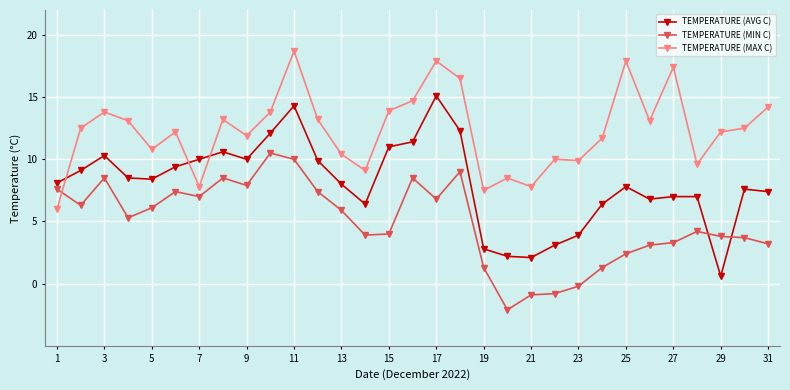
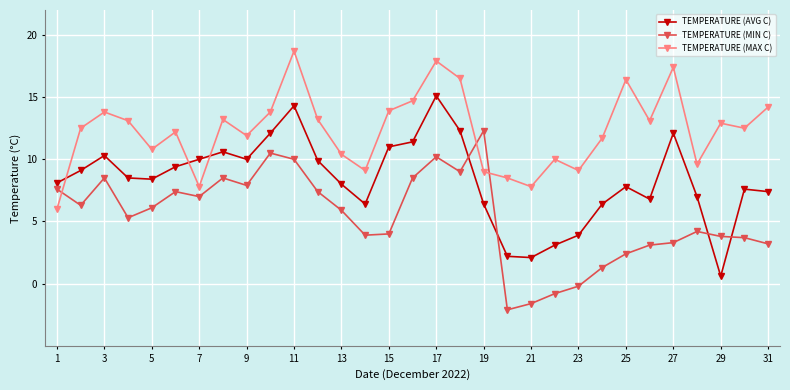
  {
    "TEMPERATURE (AVG C)": {
      "1": 8.1,
      "3": 10.3,
      "5": 8.4,
      "7": 10.0,
      "9": 10.0,
      "11": 14.3,
      "13": 8.0,
      "15": 11.0,
      "17": 15.1,
-     "19": 2.8,
+     "19": 6.4,
      "21": 2.1,
      "23": 3.9,
      "25": 7.8,
-     "27": 7.0,
+     "27": 12.1,
      "29": 0.6,
      "31": 7.4
    },
    "TEMPERATURE (MIN C)": {
      "1": 7.6,
      "3": 8.5,
      "5": 6.1,
      "7": 7.0,
      "9": 7.9,
      "11": 10.0,
      "13": 5.9,
      "15": 4.0,
-     "17": 6.8,
-     "19": 1.3,
-     "21": -0.9,
+     "17": 10.2,
+     "19": 12.3,
+     "21": -1.6,
      "23": -0.2,
      "25": 2.4,
      "27": 3.3,
      "29": 3.8,
      "31": 3.2
    },
    "TEMPERATURE (MAX C)": {
      "1": 6.0,
      "3": 13.8,
      "5": 10.8,
      "7": 7.8,
      "9": 11.9,
      "11": 18.7,
      "13": 10.4,
      "15": 13.9,
      "17": 17.9,
-     "19": 7.5,
+     "19": 9.0,
      "21": 7.8,
-     "23": 9.9,
-     "25": 17.9,
+     "23": 9.1,
+     "25": 16.4,
      "27": 17.4,
-     "29": 12.2,
+     "29": 12.9,
      "31": 14.2
    }
  }
